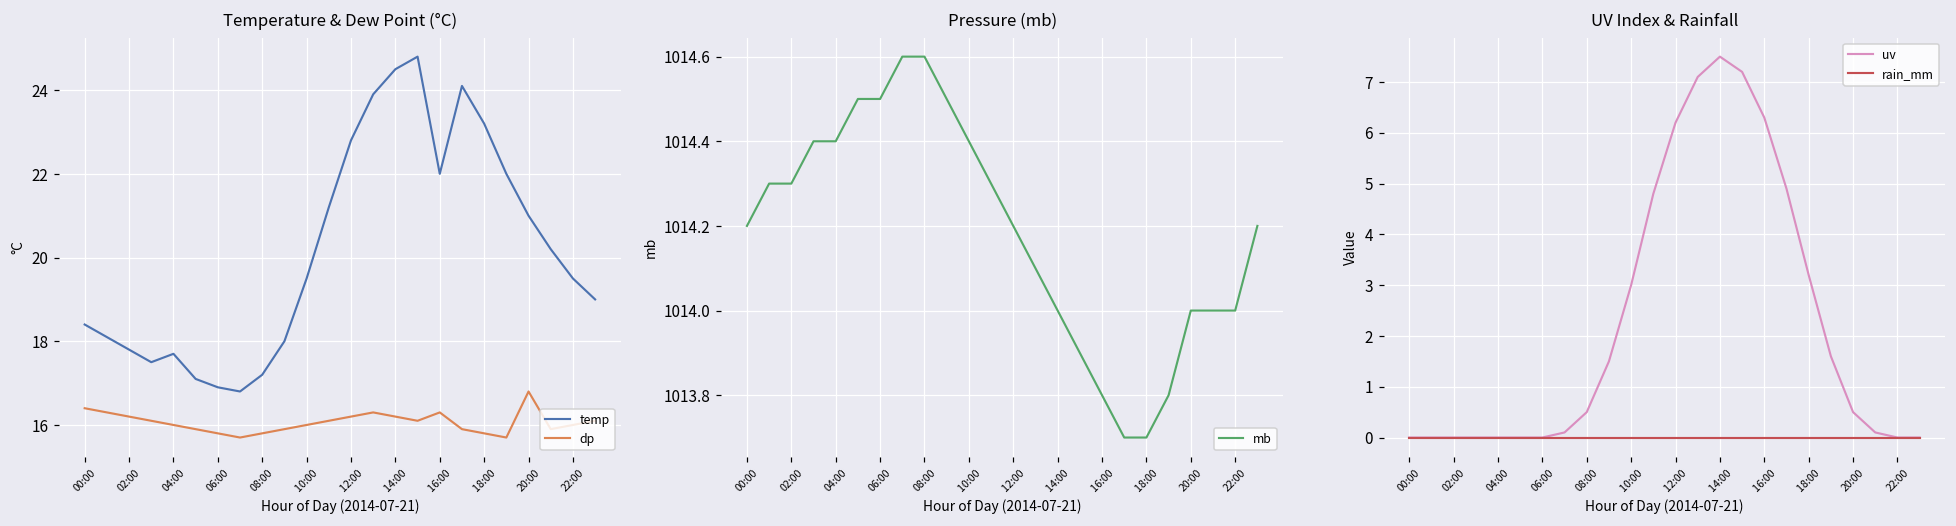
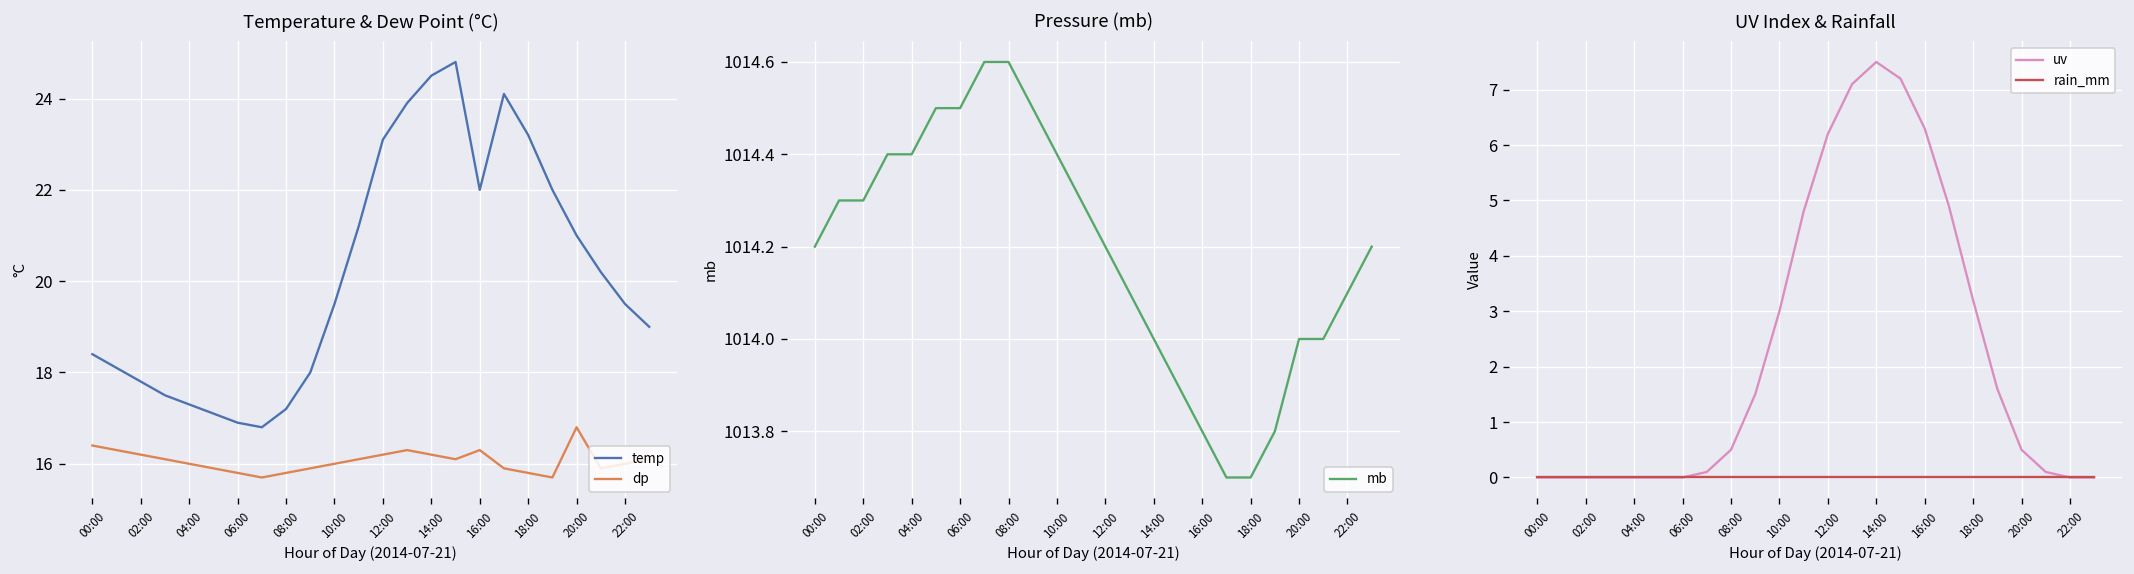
  {
    "Temperature & Dew Point (°C)": {
      "temp": {
        "00:00": 18.4,
        "02:00": 17.8,
-       "04:00": 17.7,
+       "04:00": 17.3,
        "06:00": 16.9,
        "08:00": 17.2,
        "10:00": 19.5,
-       "12:00": 22.8,
+       "12:00": 23.1,
        "14:00": 24.5,
        "16:00": 22.0,
        "18:00": 23.2,
        "20:00": 21.0,
        "22:00": 19.5
      },
      "dp": {
        "00:00": 16.4,
        "02:00": 16.2,
        "04:00": 16.0,
        "06:00": 15.8,
        "08:00": 15.8,
        "10:00": 16.0,
        "12:00": 16.2,
        "14:00": 16.2,
        "16:00": 16.3,
        "18:00": 15.8,
        "20:00": 16.8
      }
    },
    "Pressure (mb)": {
      "00:00": 1014.2,
      "02:00": 1014.3,
      "04:00": 1014.4,
      "06:00": 1014.5,
      "08:00": 1014.6,
      "10:00": 1014.4,
      "12:00": 1014.2,
      "14:00": 1014.0,
      "16:00": 1013.8,
      "18:00": 1013.7,
      "20:00": 1014.0,
-     "22:00": 1014.0
+     "22:00": 1014.1
    },
    "UV Index & Rainfall": {
      "uv": {
        "08:00": 0.5,
        "10:00": 3.0,
        "12:00": 6.2,
        "14:00": 7.5,
        "16:00": 6.3,
        "18:00": 3.2,
        "20:00": 0.5
      },
      "rain_mm": {
        "08:00": 0.0,
        "10:00": 0.0,
        "12:00": 0.0,
        "14:00": 0.0,
        "16:00": 0.0,
        "18:00": 0.0,
        "20:00": 0.0
      }
    }
  }
